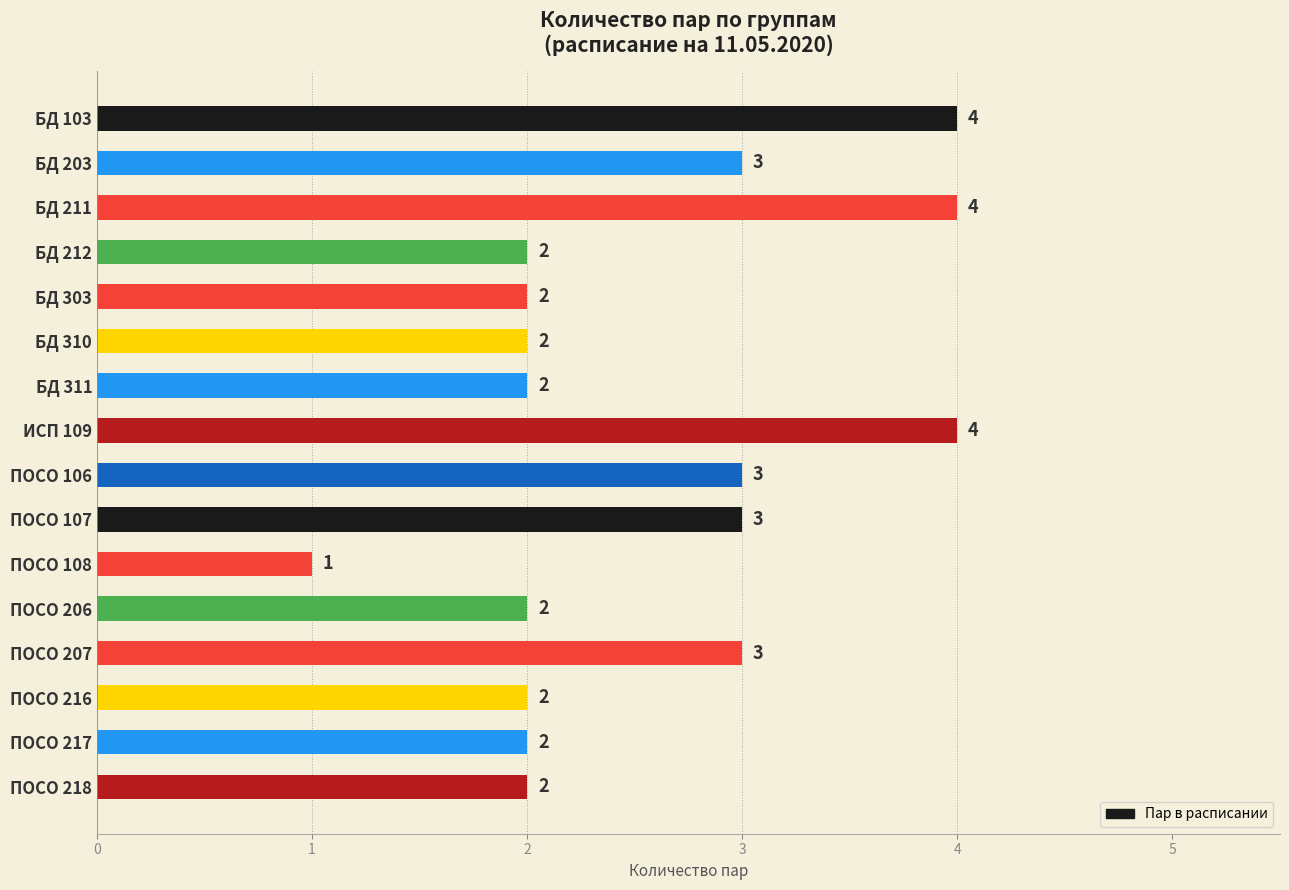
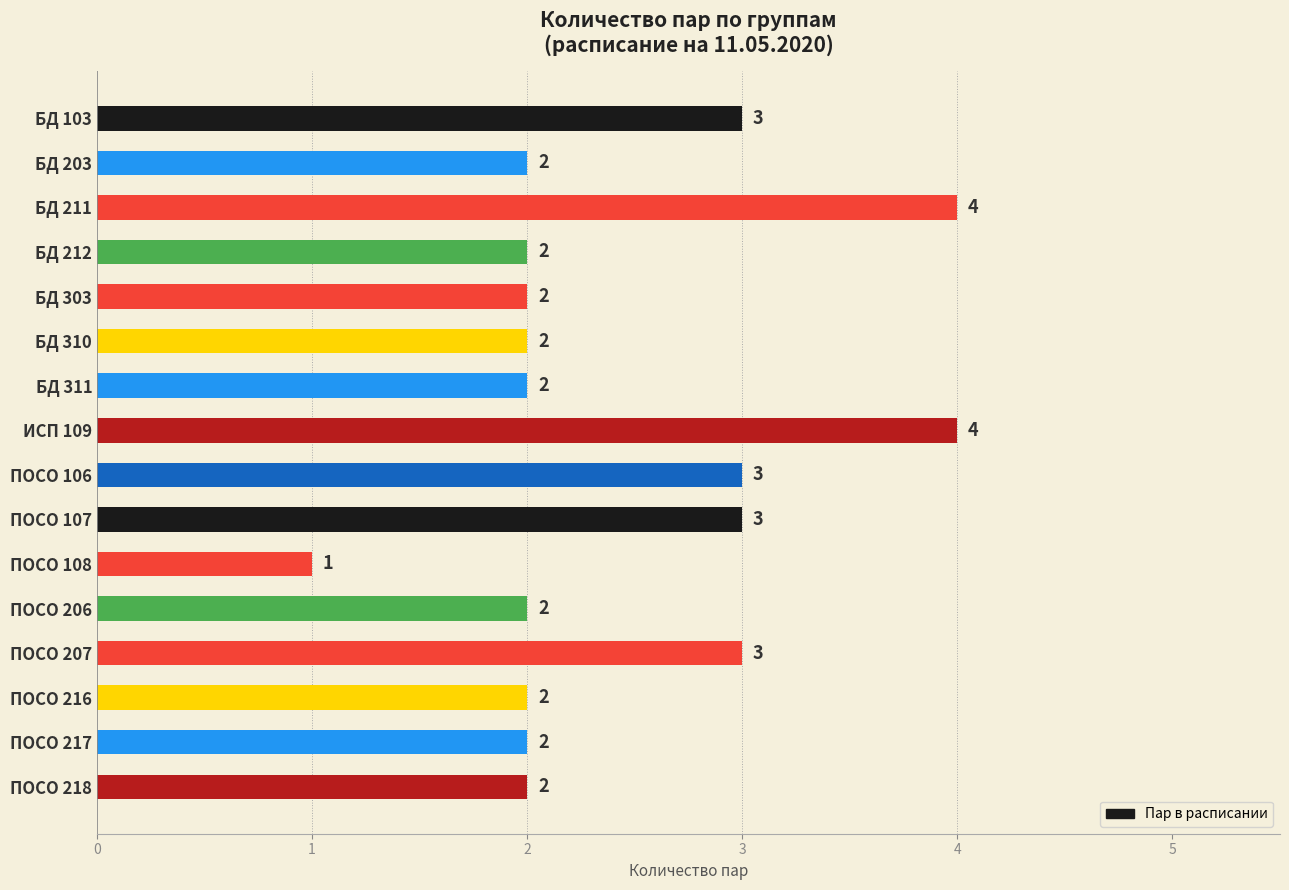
  {
-   "БД 103": 4,
-   "БД 203": 3,
+   "БД 103": 3,
+   "БД 203": 2,
    "БД 211": 4,
    "БД 212": 2,
    "БД 303": 2,
    "БД 310": 2,
    "БД 311": 2,
    "ИСП 109": 4,
    "ПОСО 106": 3,
    "ПОСО 107": 3,
    "ПОСО 108": 1,
    "ПОСО 206": 2,
    "ПОСО 207": 3,
    "ПОСО 216": 2,
    "ПОСО 217": 2,
    "ПОСО 218": 2
  }
